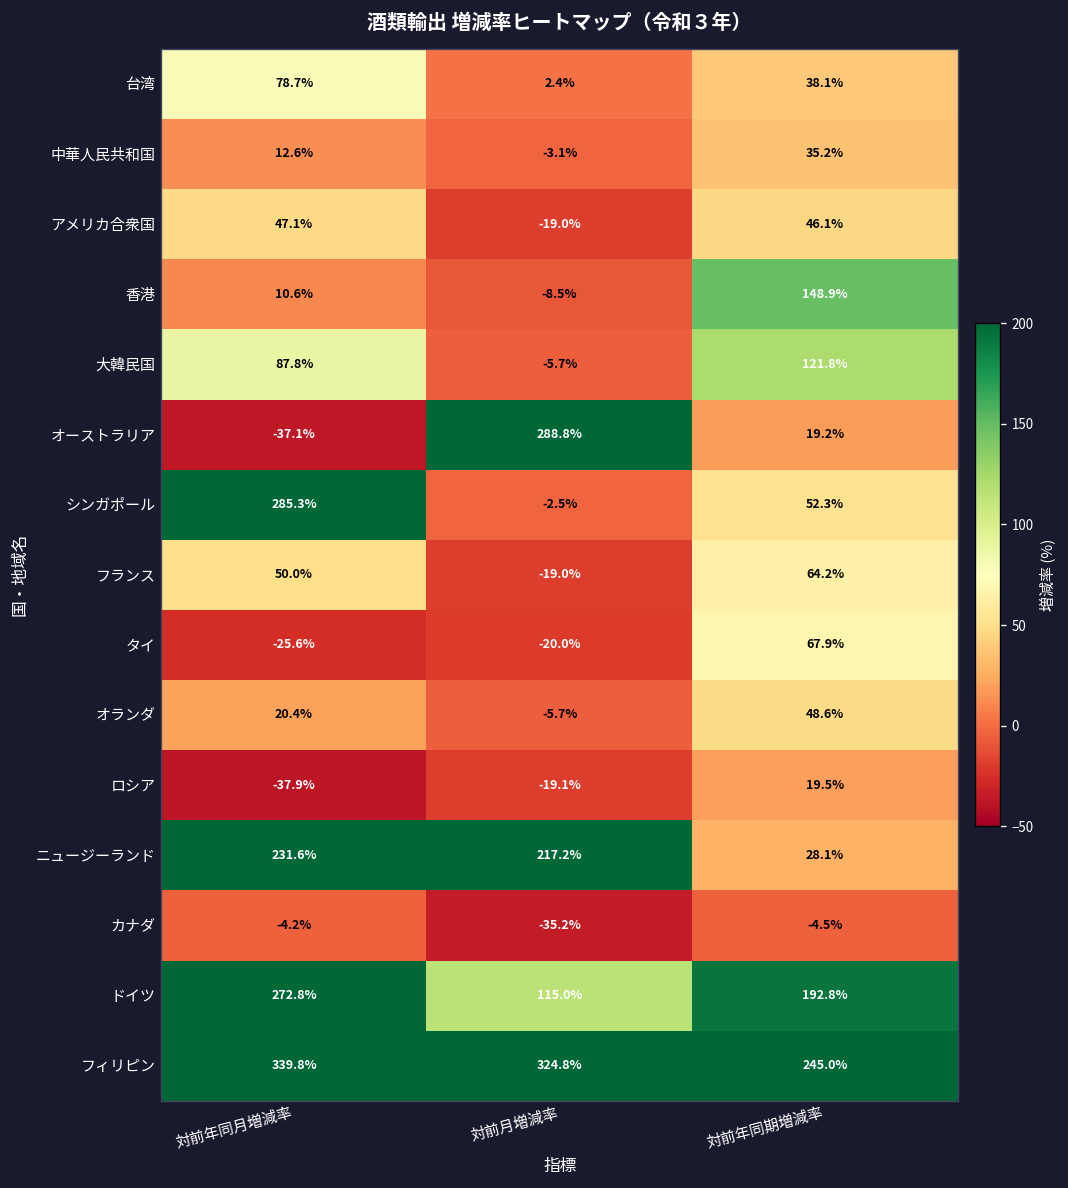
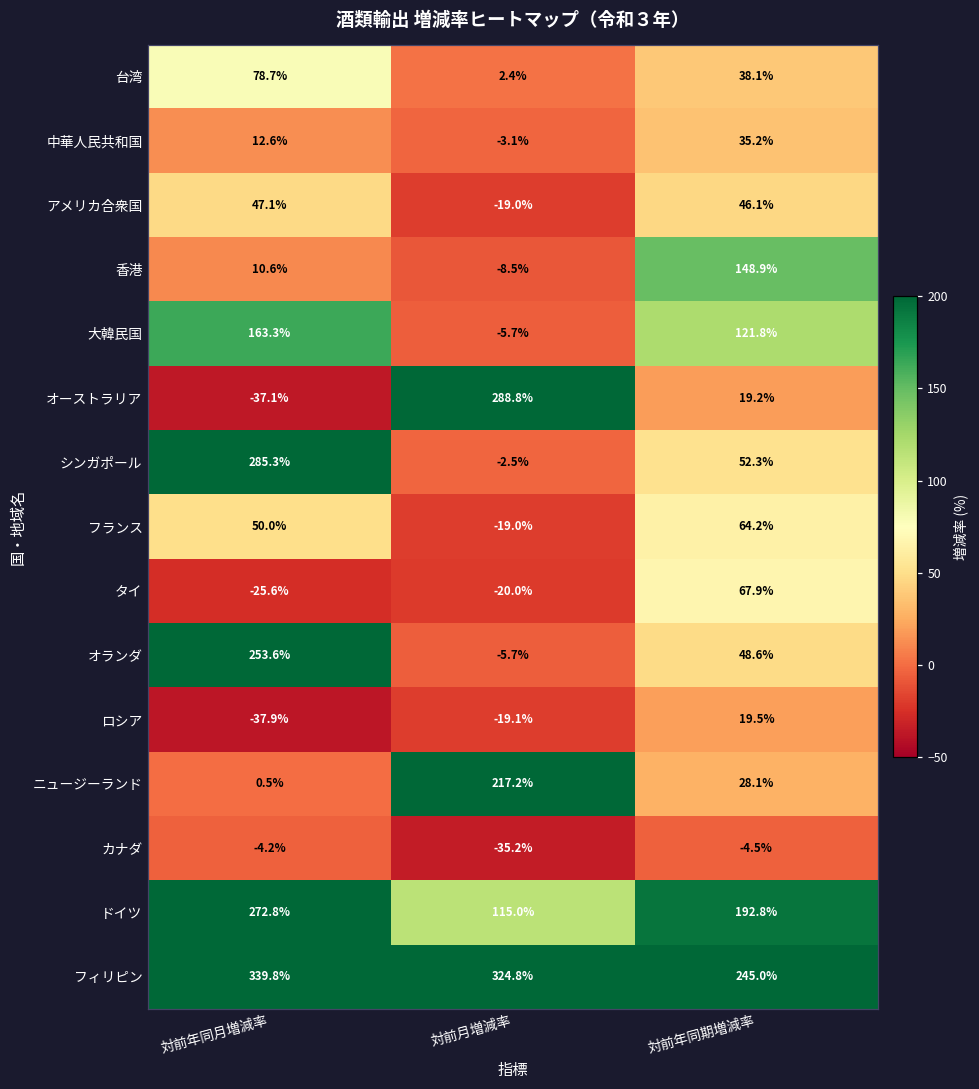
  {
    "台湾": {
      "対前年同月増減率": "78.7%",
      "対前月増減率": "2.4%",
      "対前年同期増減率": "38.1%"
    },
    "中華人民共和国": {
      "対前年同月増減率": "12.6%",
      "対前月増減率": "-3.1%",
      "対前年同期増減率": "35.2%"
    },
    "アメリカ合衆国": {
      "対前年同月増減率": "47.1%",
      "対前月増減率": "-19.0%",
      "対前年同期増減率": "46.1%"
    },
    "香港": {
      "対前年同月増減率": "10.6%",
      "対前月増減率": "-8.5%",
      "対前年同期増減率": "148.9%"
    },
    "大韓民国": {
-     "対前年同月増減率": "87.8%",
+     "対前年同月増減率": "163.3%",
      "対前月増減率": "-5.7%",
      "対前年同期増減率": "121.8%"
    },
    "オーストラリア": {
      "対前年同月増減率": "-37.1%",
      "対前月増減率": "288.8%",
      "対前年同期増減率": "19.2%"
    },
    "シンガポール": {
      "対前年同月増減率": "285.3%",
      "対前月増減率": "-2.5%",
      "対前年同期増減率": "52.3%"
    },
    "フランス": {
      "対前年同月増減率": "50.0%",
      "対前月増減率": "-19.0%",
      "対前年同期増減率": "64.2%"
    },
    "タイ": {
      "対前年同月増減率": "-25.6%",
      "対前月増減率": "-20.0%",
      "対前年同期増減率": "67.9%"
    },
    "オランダ": {
-     "対前年同月増減率": "20.4%",
+     "対前年同月増減率": "253.6%",
      "対前月増減率": "-5.7%",
      "対前年同期増減率": "48.6%"
    },
    "ロシア": {
      "対前年同月増減率": "-37.9%",
      "対前月増減率": "-19.1%",
      "対前年同期増減率": "19.5%"
    },
    "ニュージーランド": {
-     "対前年同月増減率": "231.6%",
+     "対前年同月増減率": "0.5%",
      "対前月増減率": "217.2%",
      "対前年同期増減率": "28.1%"
    },
    "カナダ": {
      "対前年同月増減率": "-4.2%",
      "対前月増減率": "-35.2%",
      "対前年同期増減率": "-4.5%"
    },
    "ドイツ": {
      "対前年同月増減率": "272.8%",
      "対前月増減率": "115.0%",
      "対前年同期増減率": "192.8%"
    },
    "フィリピン": {
      "対前年同月増減率": "339.8%",
      "対前月増減率": "324.8%",
      "対前年同期増減率": "245.0%"
    }
  }
